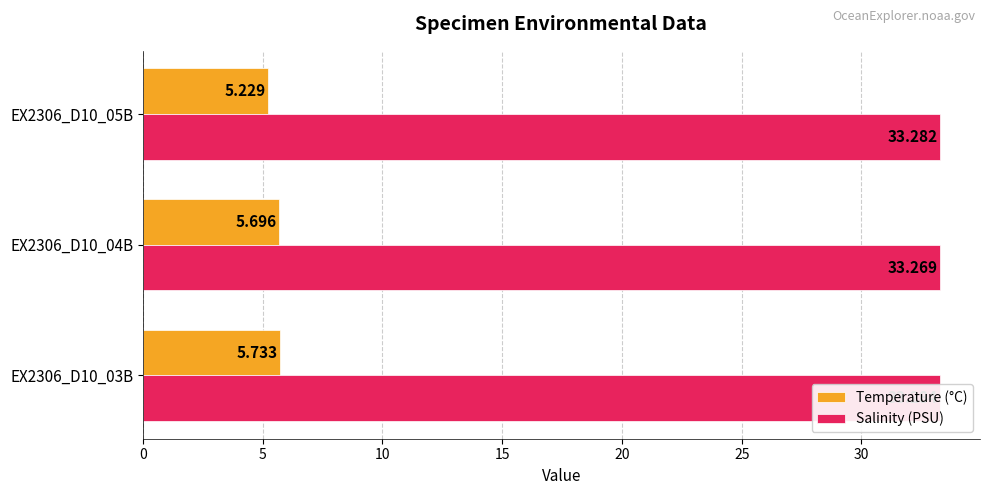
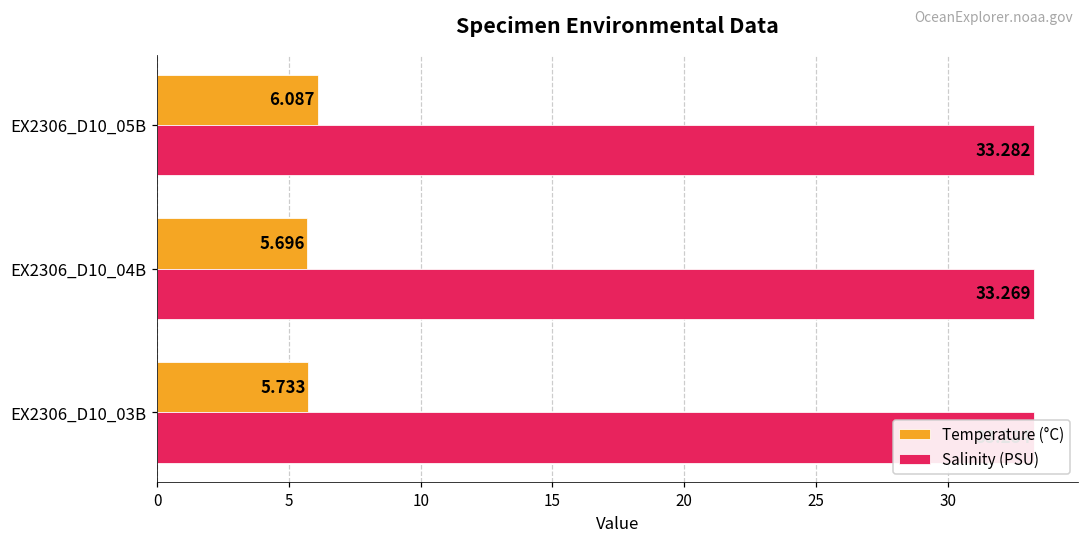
  {
    "Temperature (°C)": {
-     "EX2306_D10_05B": 5.229,
+     "EX2306_D10_05B": 6.087,
      "EX2306_D10_04B": 5.696,
      "EX2306_D10_03B": 5.733
    },
    "Salinity (PSU)": {
      "EX2306_D10_05B": 33.282,
      "EX2306_D10_04B": 33.269
    }
  }
